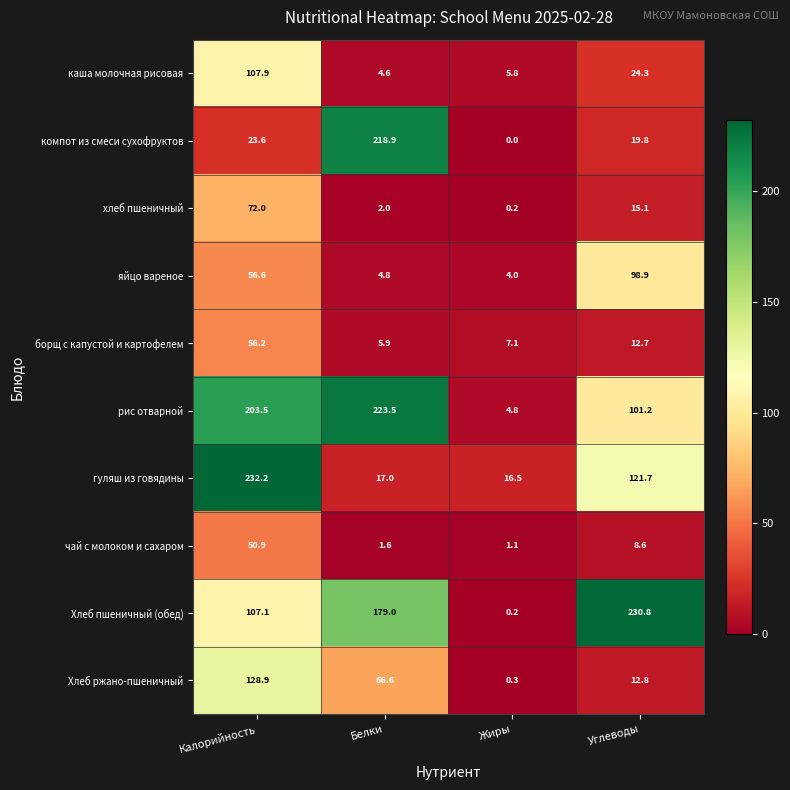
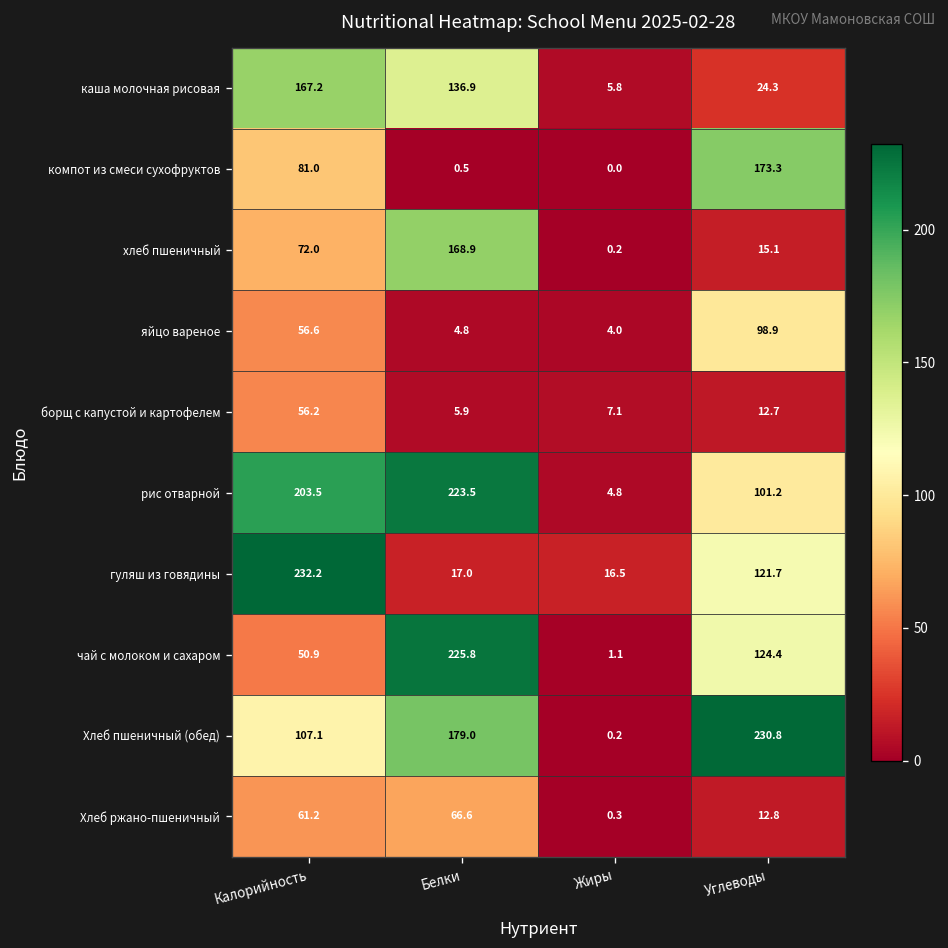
  {
    "каша молочная рисовая": {
-     "Калорийность": 107.9,
-     "Белки": 4.6,
+     "Калорийность": 167.2,
+     "Белки": 136.9,
      "Жиры": 5.8,
      "Углеводы": 24.3
    },
    "компот из смеси сухофруктов": {
-     "Калорийность": 23.6,
-     "Белки": 218.9,
+     "Калорийность": 81.0,
+     "Белки": 0.5,
      "Жиры": 0.0,
-     "Углеводы": 19.8
+     "Углеводы": 173.3
    },
    "хлеб пшеничный": {
      "Калорийность": 72.0,
-     "Белки": 2.0,
+     "Белки": 168.9,
      "Жиры": 0.2,
      "Углеводы": 15.1
    },
    "яйцо вареное": {
      "Калорийность": 56.6,
      "Белки": 4.8,
      "Жиры": 4.0,
      "Углеводы": 98.9
    },
    "борщ с капустой и картофелем": {
      "Калорийность": 56.2,
      "Белки": 5.9,
      "Жиры": 7.1,
      "Углеводы": 12.7
    },
    "рис отварной": {
      "Калорийность": 203.5,
      "Белки": 223.5,
      "Жиры": 4.8,
      "Углеводы": 101.2
    },
    "гуляш из говядины": {
      "Калорийность": 232.2,
      "Белки": 17.0,
      "Жиры": 16.5,
      "Углеводы": 121.7
    },
    "чай с молоком и сахаром": {
      "Калорийность": 50.9,
-     "Белки": 1.6,
+     "Белки": 225.8,
      "Жиры": 1.1,
-     "Углеводы": 8.6
+     "Углеводы": 124.4
    },
    "Хлеб пшеничный (обед)": {
      "Калорийность": 107.1,
      "Белки": 179.0,
      "Жиры": 0.2,
      "Углеводы": 230.8
    },
    "Хлеб ржано-пшеничный": {
-     "Калорийность": 128.9,
+     "Калорийность": 61.2,
      "Белки": 66.6,
      "Жиры": 0.3,
      "Углеводы": 12.8
    }
  }
